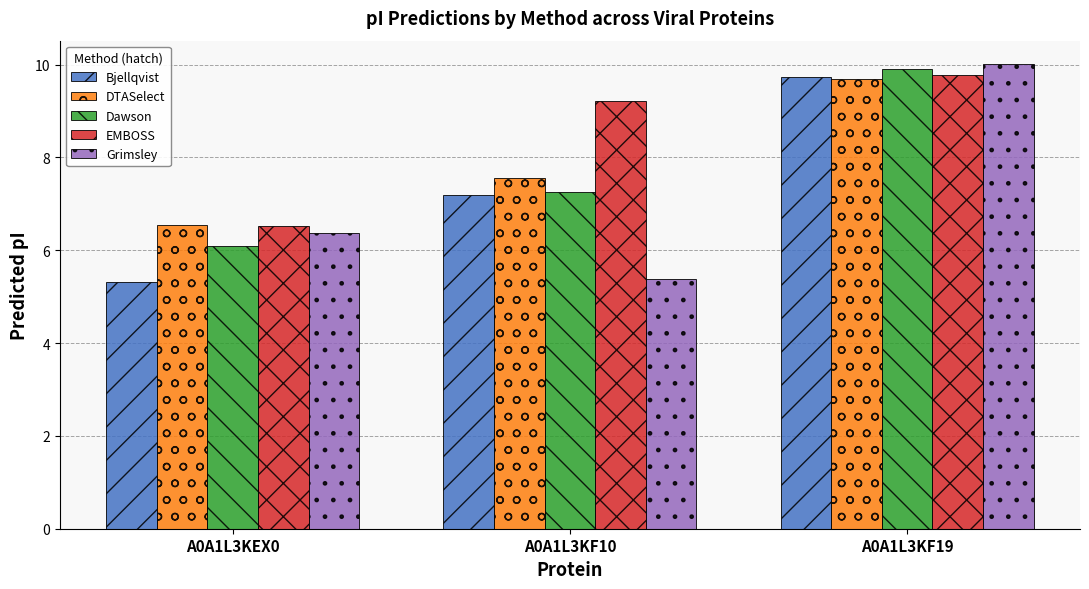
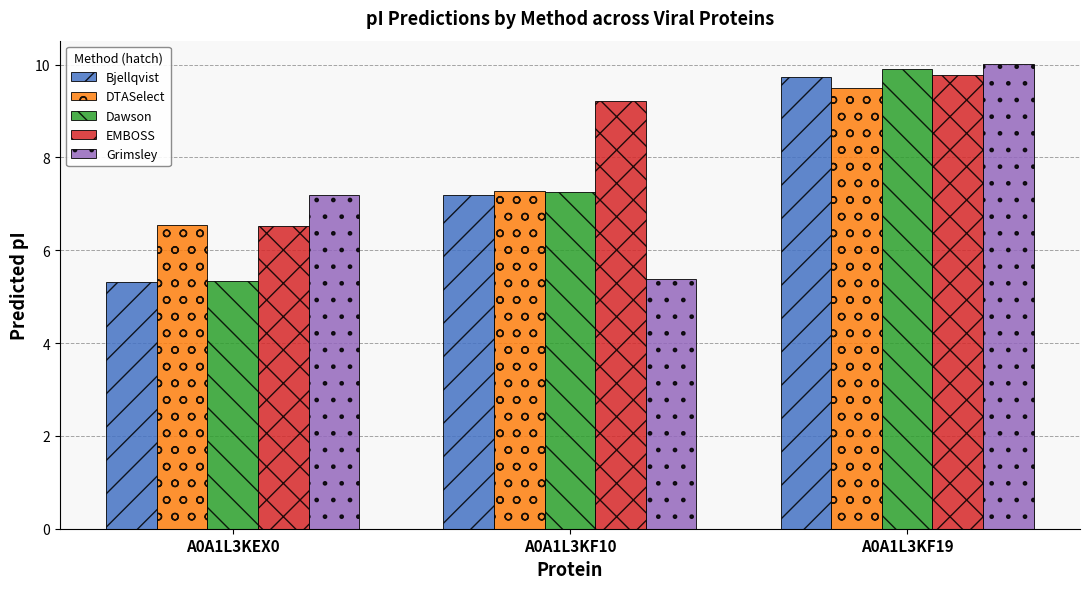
  {
    "Bjellqvist": {
      "A0A1L3KEX0": 5.3,
      "A0A1L3KF10": 7.2,
      "A0A1L3KF19": 9.7
    },
    "DTASelect": {
      "A0A1L3KEX0": 6.5,
-     "A0A1L3KF10": 7.6,
-     "A0A1L3KF19": 9.7
+     "A0A1L3KF10": 7.3,
+     "A0A1L3KF19": 9.5
    },
    "Dawson": {
-     "A0A1L3KEX0": 6.1,
+     "A0A1L3KEX0": 5.3,
      "A0A1L3KF10": 7.3,
      "A0A1L3KF19": 9.9
    },
    "EMBOSS": {
      "A0A1L3KEX0": 6.5,
      "A0A1L3KF10": 9.2,
      "A0A1L3KF19": 9.8
    },
    "Grimsley": {
-     "A0A1L3KEX0": 6.4,
+     "A0A1L3KEX0": 7.2,
      "A0A1L3KF10": 5.4,
      "A0A1L3KF19": 10.0
    }
  }
